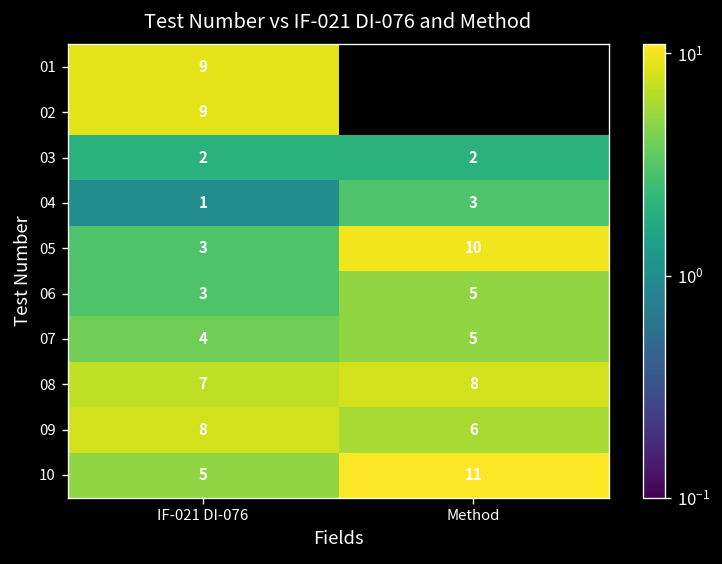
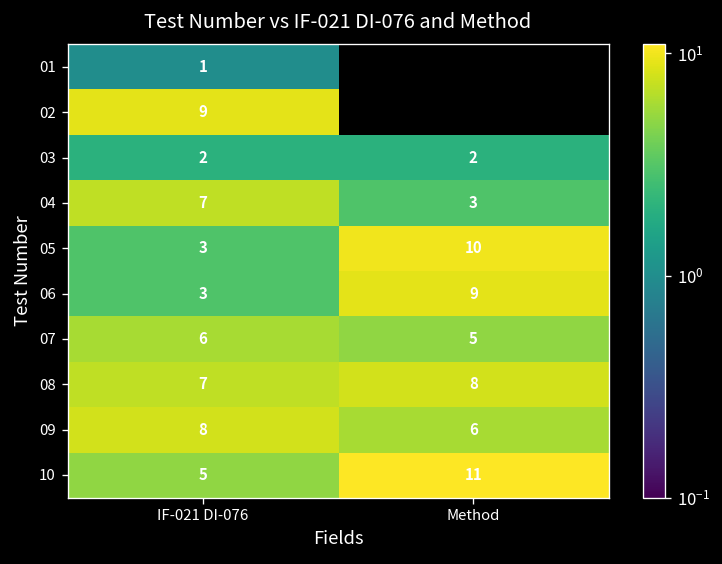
  {
    "01": {
-     "IF-021 DI-076": 9
+     "IF-021 DI-076": 1
    },
    "02": {
      "IF-021 DI-076": 9
    },
    "03": {
      "IF-021 DI-076": 2,
      "Method": 2
    },
    "04": {
-     "IF-021 DI-076": 1,
+     "IF-021 DI-076": 7,
      "Method": 3
    },
    "05": {
      "IF-021 DI-076": 3,
      "Method": 10
    },
    "06": {
      "IF-021 DI-076": 3,
-     "Method": 5
+     "Method": 9
    },
    "07": {
-     "IF-021 DI-076": 4,
+     "IF-021 DI-076": 6,
      "Method": 5
    },
    "08": {
      "IF-021 DI-076": 7,
      "Method": 8
    },
    "09": {
      "IF-021 DI-076": 8,
      "Method": 6
    },
    "10": {
      "IF-021 DI-076": 5,
      "Method": 11
    }
  }
